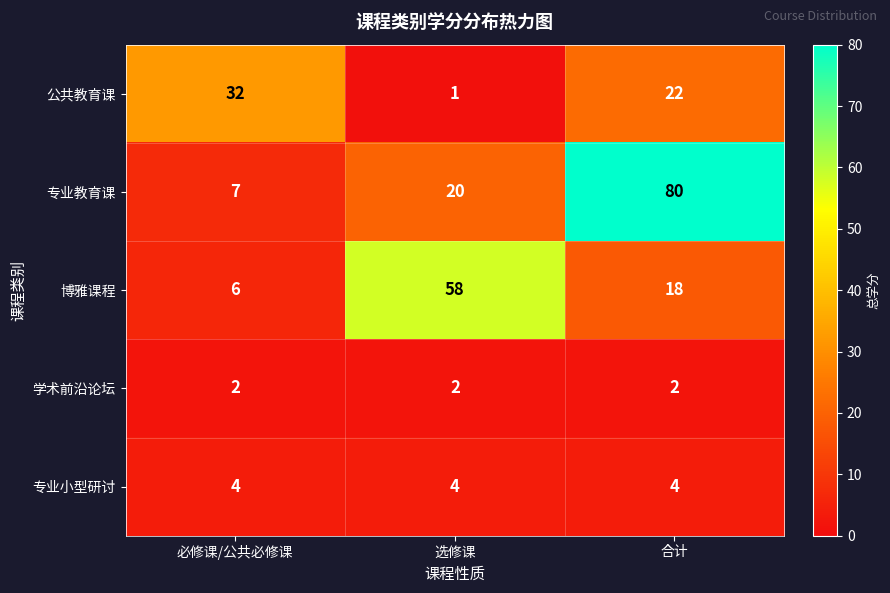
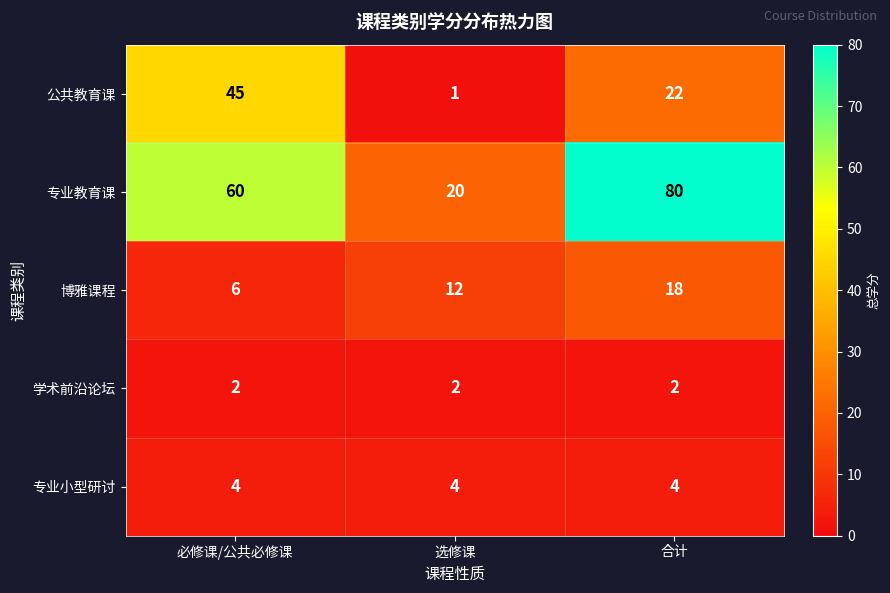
  {
    "公共教育课": {
-     "必修课/公共必修课": 32,
+     "必修课/公共必修课": 45,
      "选修课": 1,
      "合计": 22
    },
    "专业教育课": {
-     "必修课/公共必修课": 7,
+     "必修课/公共必修课": 60,
      "选修课": 20,
      "合计": 80
    },
    "博雅课程": {
      "必修课/公共必修课": 6,
-     "选修课": 58,
+     "选修课": 12,
      "合计": 18
    },
    "学术前沿论坛": {
      "必修课/公共必修课": 2,
      "选修课": 2,
      "合计": 2
    },
    "专业小型研讨": {
      "必修课/公共必修课": 4,
      "选修课": 4,
      "合计": 4
    }
  }
